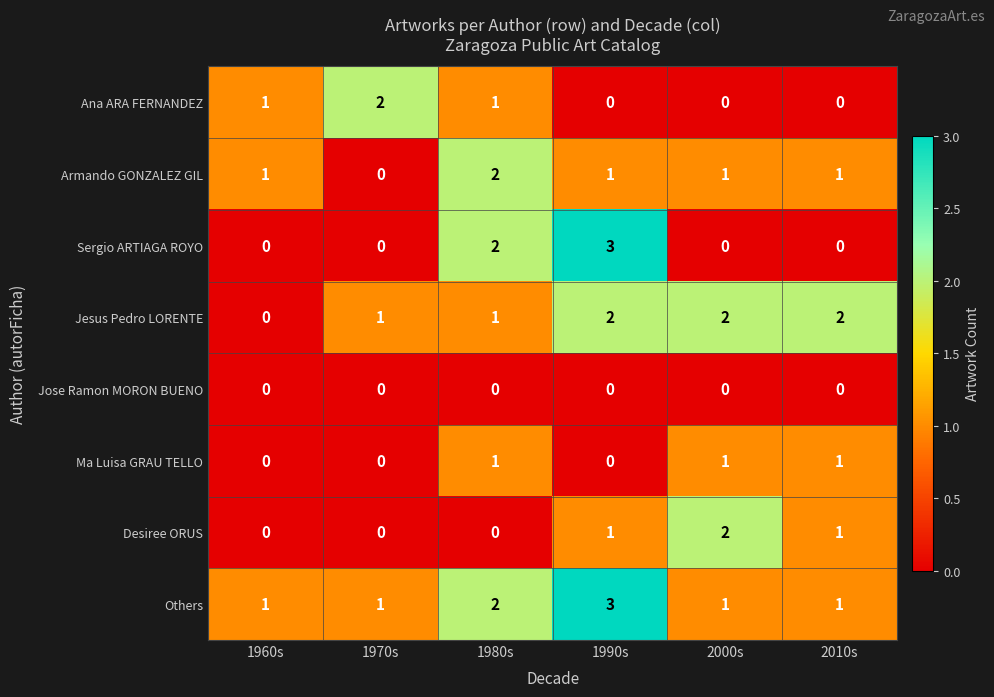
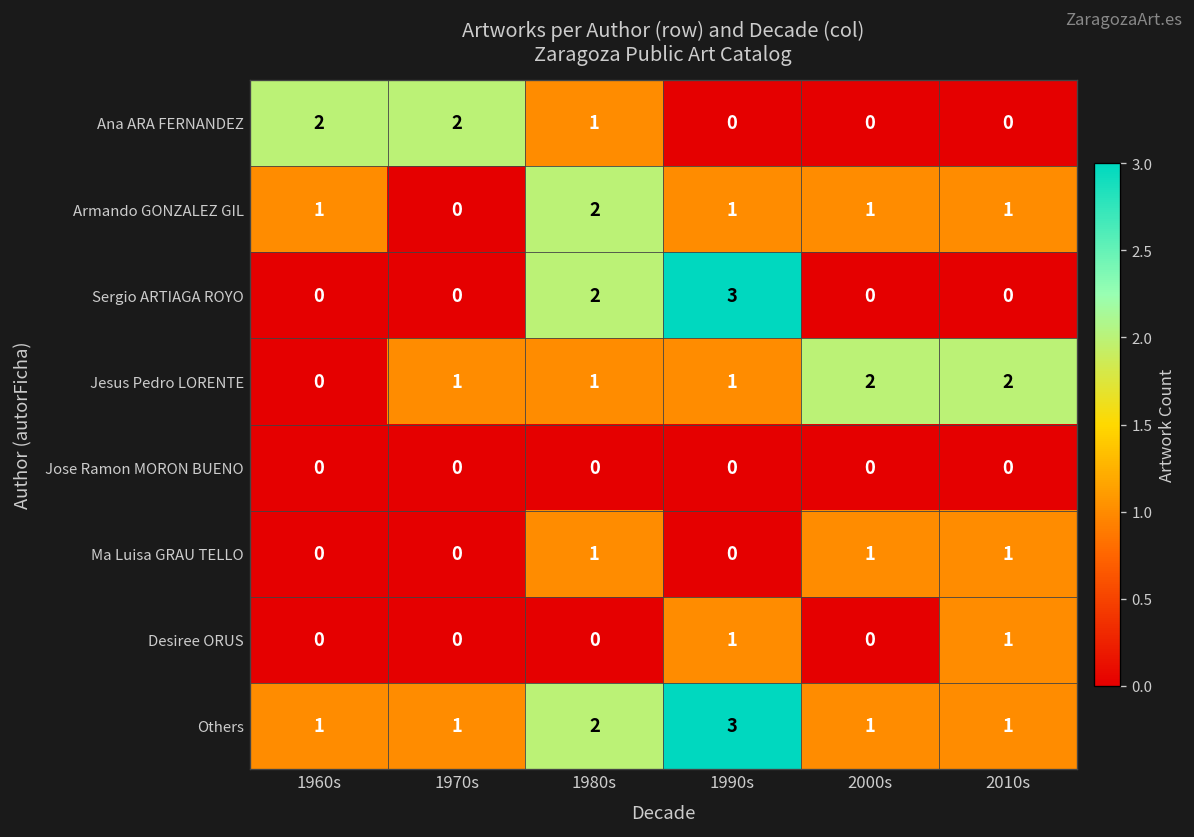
  {
    "Ana ARA FERNANDEZ": {
-     "1960s": 1,
+     "1960s": 2,
      "1970s": 2,
      "1980s": 1,
      "1990s": 0,
      "2000s": 0,
      "2010s": 0
    },
    "Armando GONZALEZ GIL": {
      "1960s": 1,
      "1970s": 0,
      "1980s": 2,
      "1990s": 1,
      "2000s": 1,
      "2010s": 1
    },
    "Sergio ARTIAGA ROYO": {
      "1960s": 0,
      "1970s": 0,
      "1980s": 2,
      "1990s": 3,
      "2000s": 0,
      "2010s": 0
    },
    "Jesus Pedro LORENTE": {
      "1960s": 0,
      "1970s": 1,
      "1980s": 1,
-     "1990s": 2,
+     "1990s": 1,
      "2000s": 2,
      "2010s": 2
    },
    "Jose Ramon MORON BUENO": {
      "1960s": 0,
      "1970s": 0,
      "1980s": 0,
      "1990s": 0,
      "2000s": 0,
      "2010s": 0
    },
    "Ma Luisa GRAU TELLO": {
      "1960s": 0,
      "1970s": 0,
      "1980s": 1,
      "1990s": 0,
      "2000s": 1,
      "2010s": 1
    },
    "Desiree ORUS": {
      "1960s": 0,
      "1970s": 0,
      "1980s": 0,
      "1990s": 1,
-     "2000s": 2,
+     "2000s": 0,
      "2010s": 1
    },
    "Others": {
      "1960s": 1,
      "1970s": 1,
      "1980s": 2,
      "1990s": 3,
      "2000s": 1,
      "2010s": 1
    }
  }
